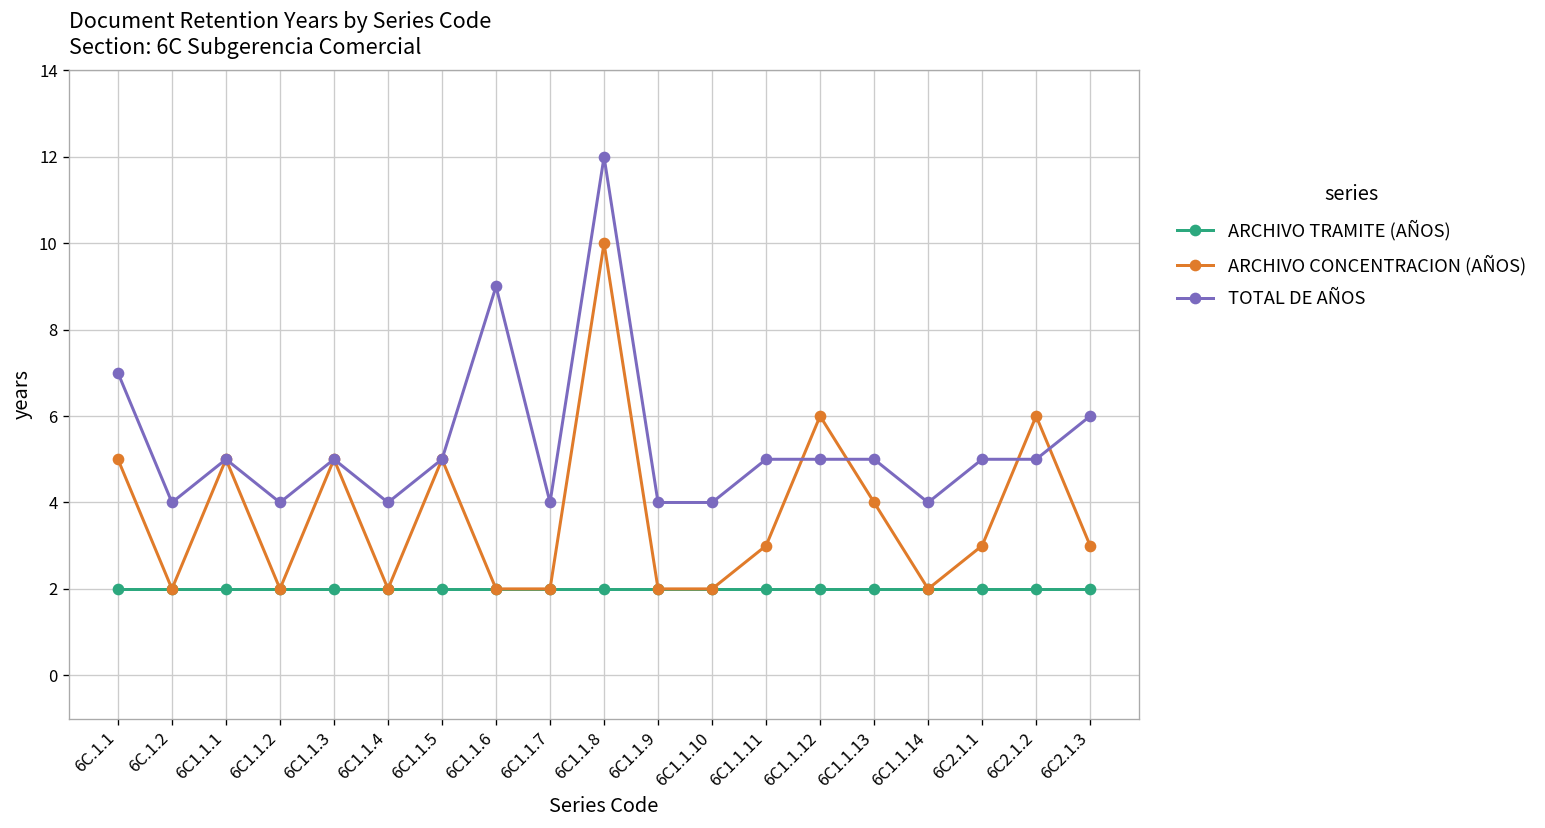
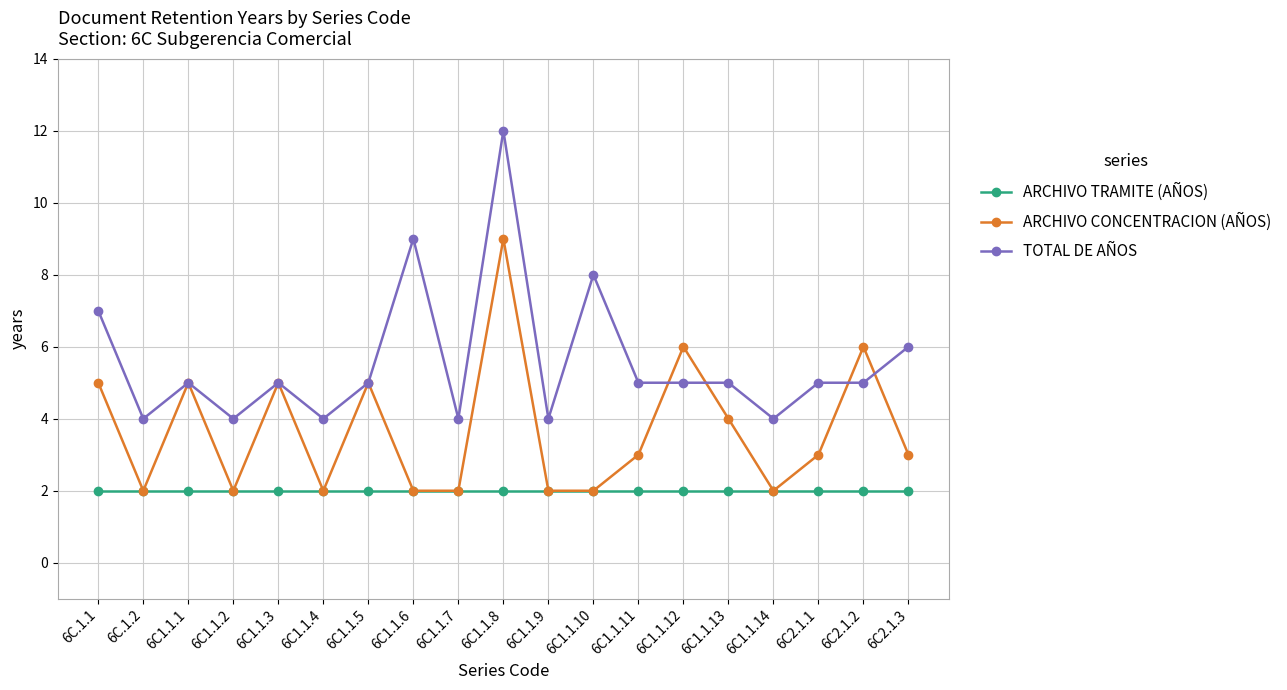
  {
    "ARCHIVO TRAMITE (AÑOS)": {
      "6C.1.1": 2,
      "6C1.1.1": 2,
      "6C1.1.3": 2,
      "6C1.1.5": 2,
      "6C1.1.8": 2,
      "6C1.1.11": 2,
      "6C1.1.12": 2,
      "6C1.1.13": 2,
      "6C2.1.1": 2,
      "6C2.1.2": 2,
      "6C2.1.3": 2
    },
    "ARCHIVO CONCENTRACION (AÑOS)": {
      "6C.1.1": 5,
-     "6C1.1.8": 10,
+     "6C1.1.8": 9,
      "6C1.1.11": 3,
      "6C1.1.12": 6,
      "6C1.1.13": 4,
      "6C2.1.1": 3,
      "6C2.1.2": 6,
      "6C2.1.3": 3
    },
    "TOTAL DE AÑOS": {
      "6C.1.1": 7,
      "6C.1.2": 4,
      "6C1.1.2": 4,
      "6C1.1.4": 4,
      "6C1.1.6": 9,
      "6C1.1.7": 4,
      "6C1.1.8": 12,
      "6C1.1.9": 4,
-     "6C1.1.10": 4,
+     "6C1.1.10": 8,
      "6C1.1.11": 5,
      "6C1.1.12": 5,
      "6C1.1.13": 5,
      "6C1.1.14": 4,
      "6C2.1.1": 5,
      "6C2.1.2": 5,
      "6C2.1.3": 6
    }
  }
